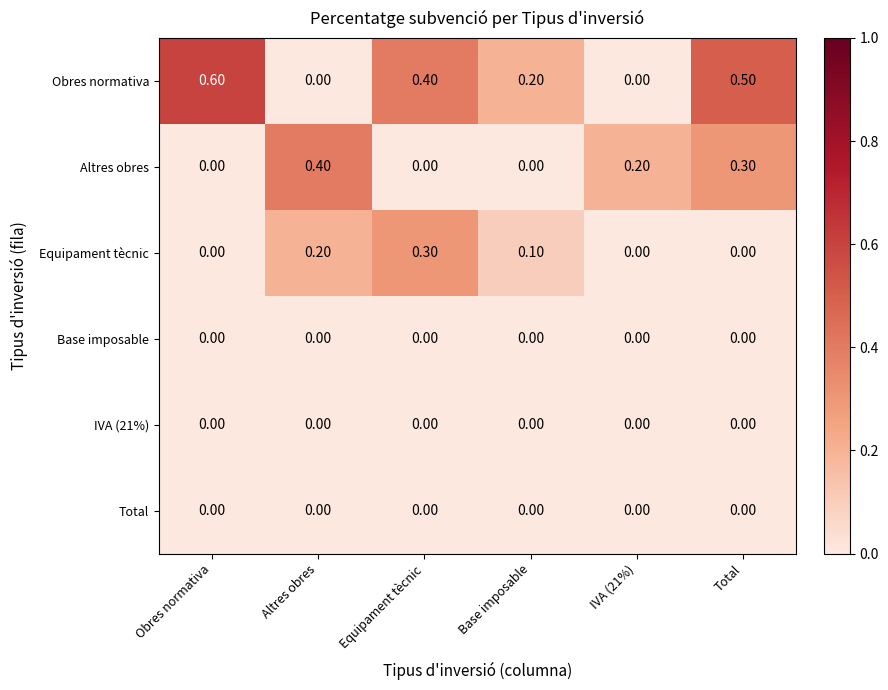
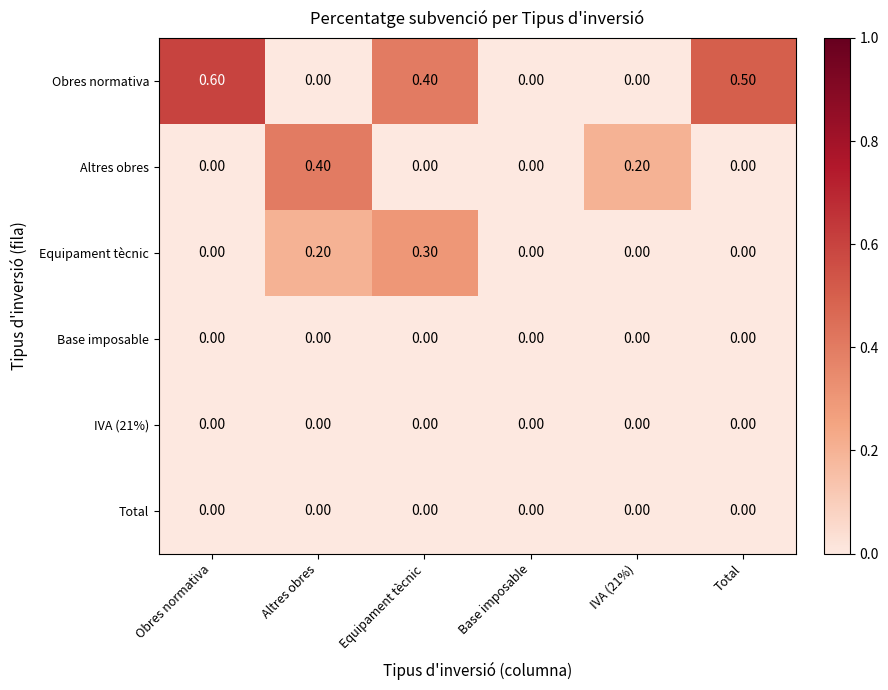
  {
    "Obres normativa": {
      "Obres normativa": 0.60,
      "Altres obres": 0.00,
      "Equipament tècnic": 0.40,
-     "Base imposable": 0.20,
+     "Base imposable": 0.00,
      "IVA (21%)": 0.00,
      "Total": 0.50
    },
    "Altres obres": {
      "Obres normativa": 0.00,
      "Altres obres": 0.40,
      "Equipament tècnic": 0.00,
      "Base imposable": 0.00,
      "IVA (21%)": 0.20,
-     "Total": 0.30
+     "Total": 0.00
    },
    "Equipament tècnic": {
      "Obres normativa": 0.00,
      "Altres obres": 0.20,
      "Equipament tècnic": 0.30,
-     "Base imposable": 0.10,
+     "Base imposable": 0.00,
      "IVA (21%)": 0.00,
      "Total": 0.00
    },
    "Base imposable": {
      "Obres normativa": 0.00,
      "Altres obres": 0.00,
      "Equipament tècnic": 0.00,
      "Base imposable": 0.00,
      "IVA (21%)": 0.00,
      "Total": 0.00
    },
    "IVA (21%)": {
      "Obres normativa": 0.00,
      "Altres obres": 0.00,
      "Equipament tècnic": 0.00,
      "Base imposable": 0.00,
      "IVA (21%)": 0.00,
      "Total": 0.00
    },
    "Total": {
      "Obres normativa": 0.00,
      "Altres obres": 0.00,
      "Equipament tècnic": 0.00,
      "Base imposable": 0.00,
      "IVA (21%)": 0.00,
      "Total": 0.00
    }
  }
